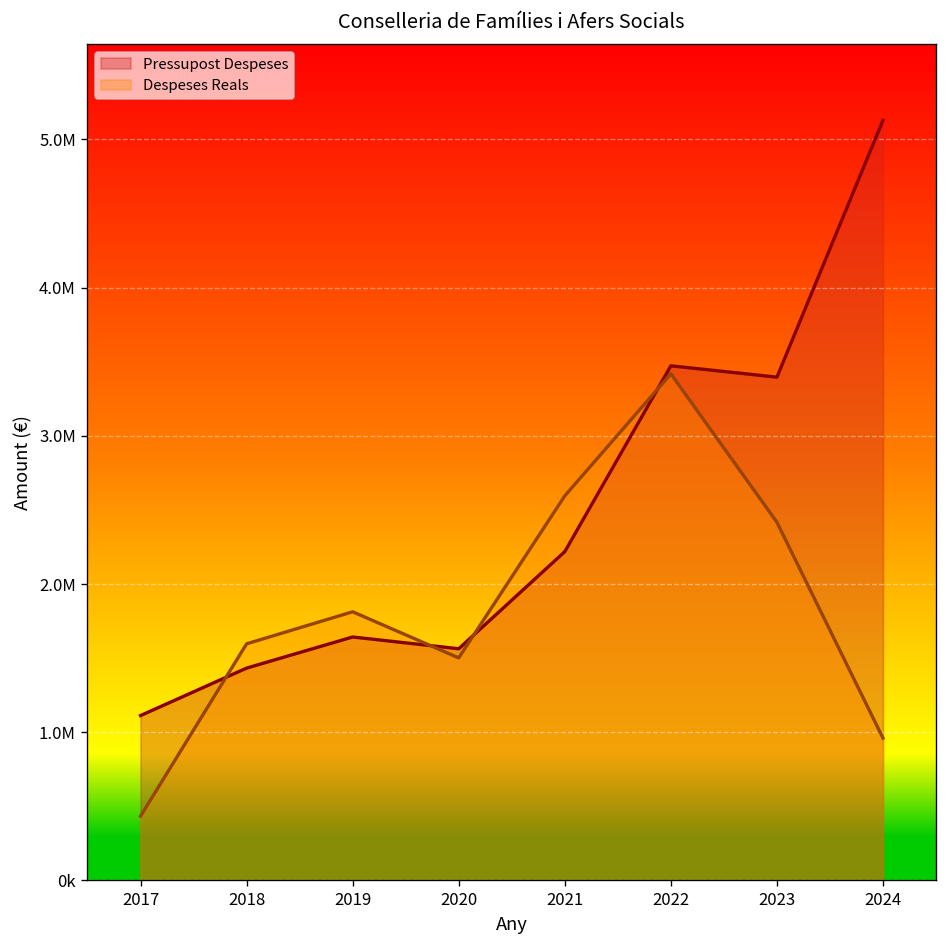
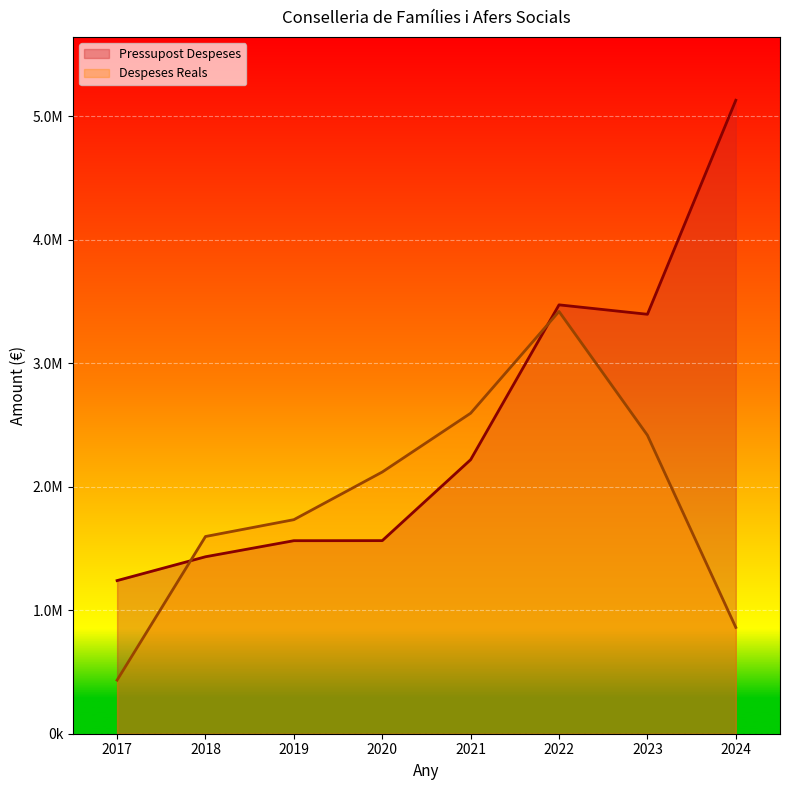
  {
    "Pressupost Despeses": {
-     "2017": 1110000,
+     "2017": 1240000,
      "2018": 1430000,
-     "2019": 1640000,
+     "2019": 1560000,
      "2020": 1560000,
      "2021": 2220000,
      "2022": 3470000,
      "2023": 3400000,
      "2024": 5130000
    },
    "Despeses Reals": {
      "2017": 430000,
      "2018": 1600000,
-     "2019": 1810000,
-     "2020": 1500000,
+     "2019": 1730000,
+     "2020": 2120000,
      "2021": 2600000,
      "2022": 3420000,
      "2023": 2420000,
-     "2024": 960000
+     "2024": 860000
    }
  }
